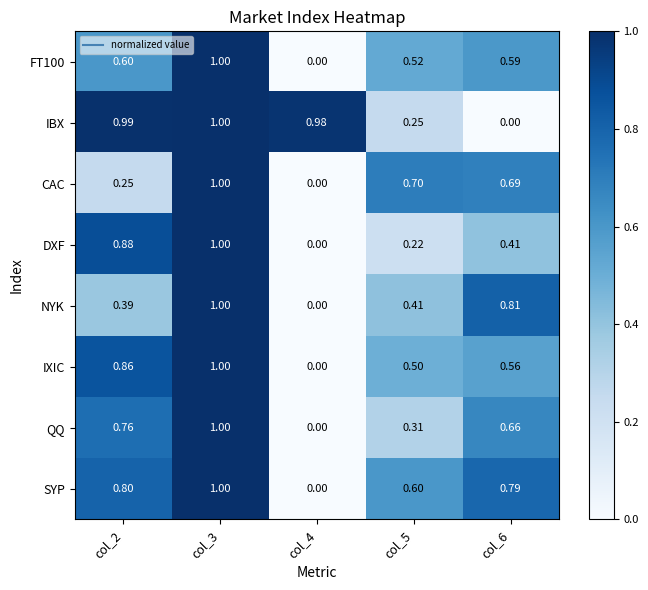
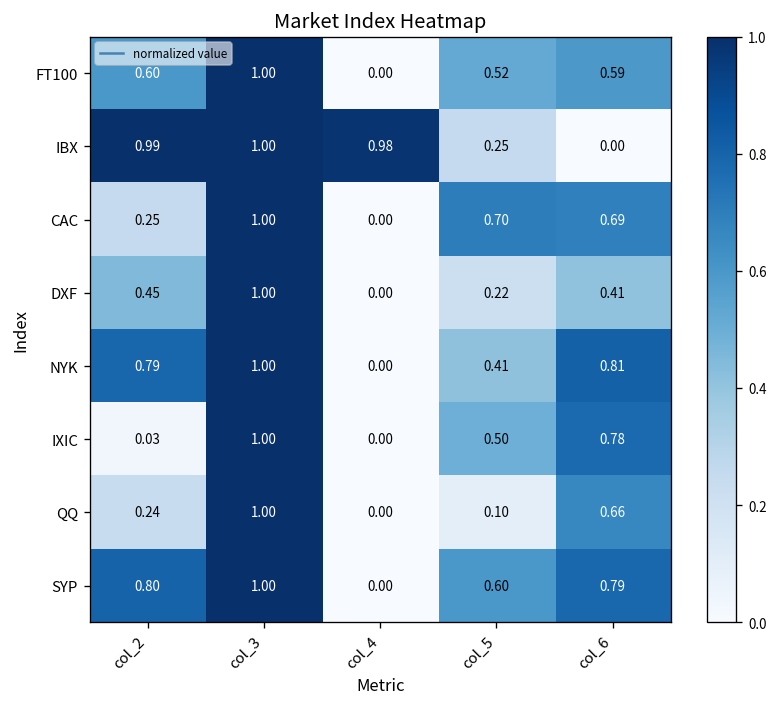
  {
    "FT100": {
      "col_2": 0.60,
      "col_3": 1.00,
      "col_4": 0.00,
      "col_5": 0.52,
      "col_6": 0.59
    },
    "IBX": {
      "col_2": 0.99,
      "col_3": 1.00,
      "col_4": 0.98,
      "col_5": 0.25,
      "col_6": 0.00
    },
    "CAC": {
      "col_2": 0.25,
      "col_3": 1.00,
      "col_4": 0.00,
      "col_5": 0.70,
      "col_6": 0.69
    },
    "DXF": {
-     "col_2": 0.88,
+     "col_2": 0.45,
      "col_3": 1.00,
      "col_4": 0.00,
      "col_5": 0.22,
      "col_6": 0.41
    },
    "NYK": {
-     "col_2": 0.39,
+     "col_2": 0.79,
      "col_3": 1.00,
      "col_4": 0.00,
      "col_5": 0.41,
      "col_6": 0.81
    },
    "IXIC": {
-     "col_2": 0.86,
+     "col_2": 0.03,
      "col_3": 1.00,
      "col_4": 0.00,
      "col_5": 0.50,
-     "col_6": 0.56
+     "col_6": 0.78
    },
    "QQ": {
-     "col_2": 0.76,
+     "col_2": 0.24,
      "col_3": 1.00,
      "col_4": 0.00,
-     "col_5": 0.31,
+     "col_5": 0.10,
      "col_6": 0.66
    },
    "SYP": {
      "col_2": 0.80,
      "col_3": 1.00,
      "col_4": 0.00,
      "col_5": 0.60,
      "col_6": 0.79
    }
  }
